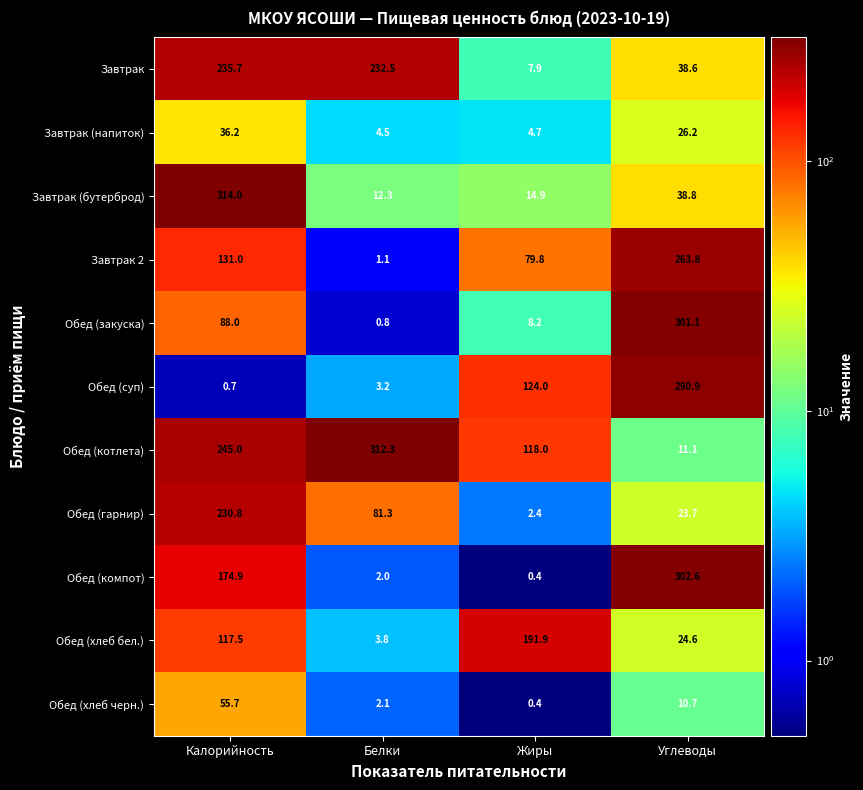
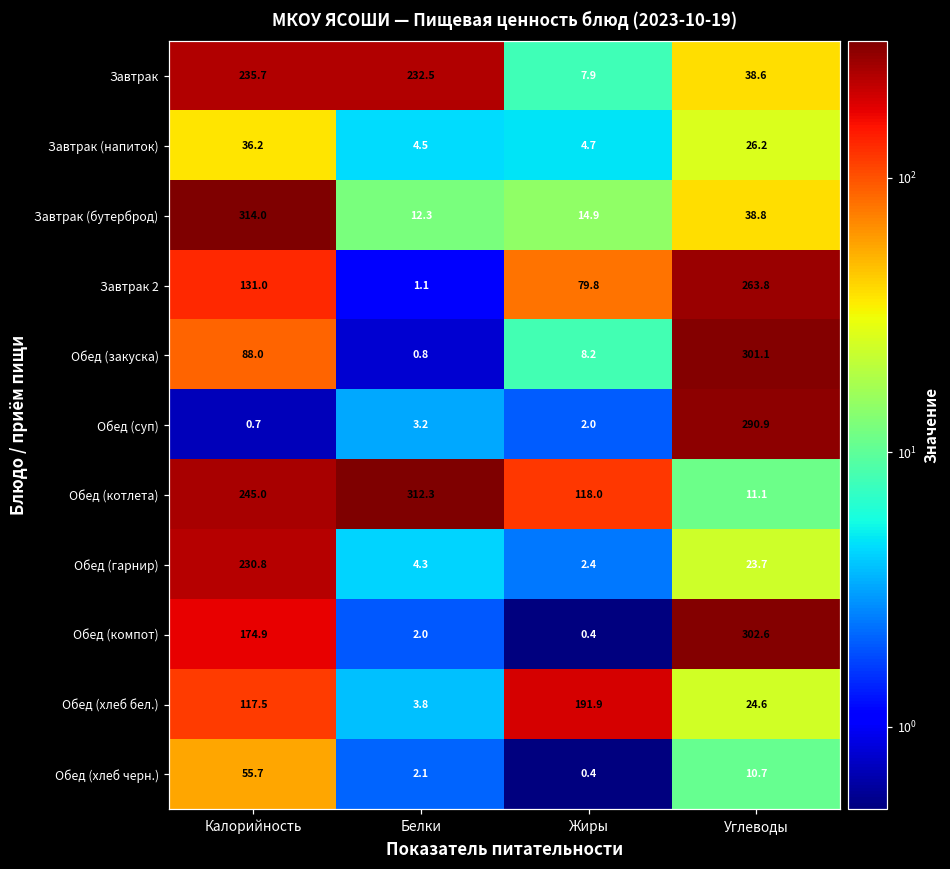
  {
    "Завтрак": {
      "Калорийность": 235.7,
      "Белки": 232.5,
      "Жиры": 7.9,
      "Углеводы": 38.6
    },
    "Завтрак (напиток)": {
      "Калорийность": 36.2,
      "Белки": 4.5,
      "Жиры": 4.7,
      "Углеводы": 26.2
    },
    "Завтрак (бутерброд)": {
      "Калорийность": 314.0,
      "Белки": 12.3,
      "Жиры": 14.9,
      "Углеводы": 38.8
    },
    "Завтрак 2": {
      "Калорийность": 131.0,
      "Белки": 1.1,
      "Жиры": 79.8,
      "Углеводы": 263.8
    },
    "Обед (закуска)": {
      "Калорийность": 88.0,
      "Белки": 0.8,
      "Жиры": 8.2,
      "Углеводы": 301.1
    },
    "Обед (суп)": {
      "Калорийность": 0.7,
      "Белки": 3.2,
-     "Жиры": 124.0,
+     "Жиры": 2.0,
      "Углеводы": 290.9
    },
    "Обед (котлета)": {
      "Калорийность": 245.0,
      "Белки": 312.3,
      "Жиры": 118.0,
      "Углеводы": 11.1
    },
    "Обед (гарнир)": {
      "Калорийность": 230.8,
-     "Белки": 81.3,
+     "Белки": 4.3,
      "Жиры": 2.4,
      "Углеводы": 23.7
    },
    "Обед (компот)": {
      "Калорийность": 174.9,
      "Белки": 2.0,
      "Жиры": 0.4,
      "Углеводы": 302.6
    },
    "Обед (хлеб бел.)": {
      "Калорийность": 117.5,
      "Белки": 3.8,
      "Жиры": 191.9,
      "Углеводы": 24.6
    },
    "Обед (хлеб черн.)": {
      "Калорийность": 55.7,
      "Белки": 2.1,
      "Жиры": 0.4,
      "Углеводы": 10.7
    }
  }
